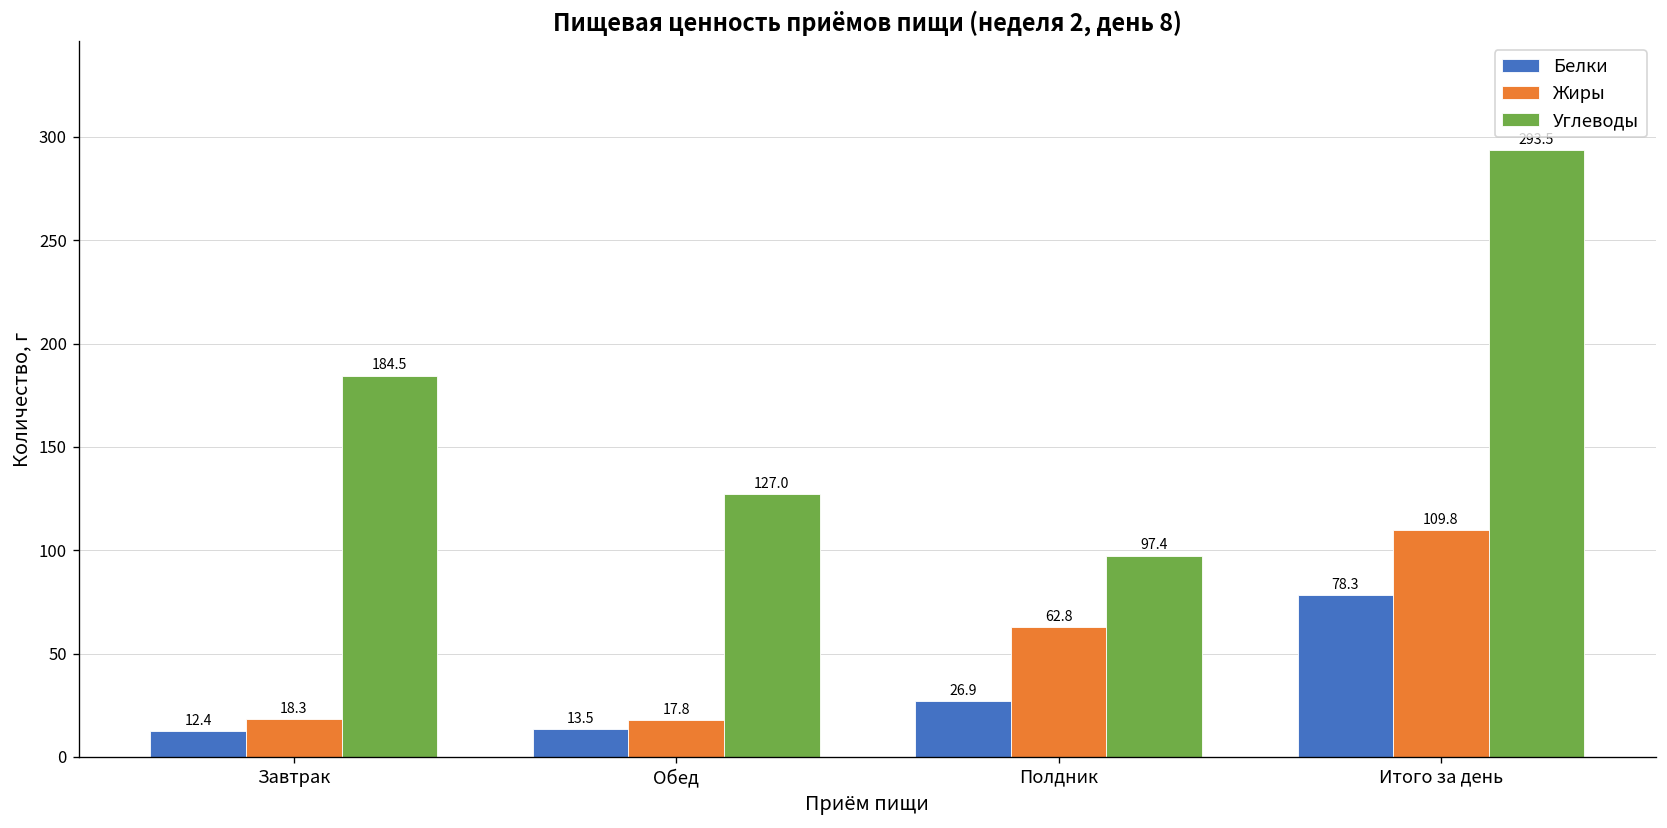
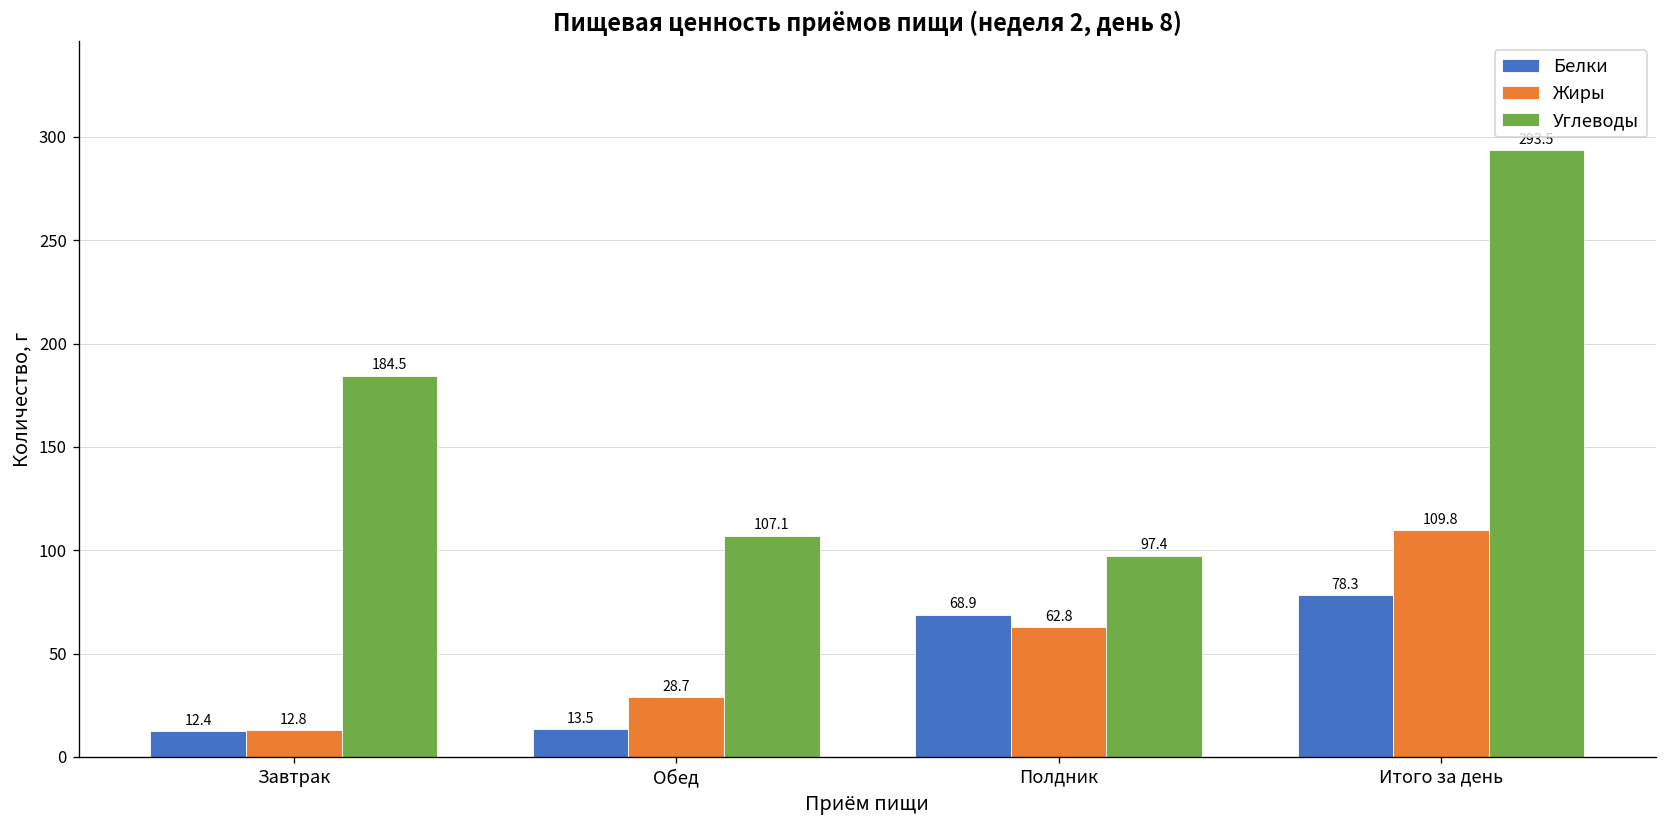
  {
    "Белки": {
      "Завтрак": 12.4,
      "Обед": 13.5,
-     "Полдник": 26.9,
+     "Полдник": 68.9,
      "Итого за день": 78.3
    },
    "Жиры": {
-     "Завтрак": 18.3,
-     "Обед": 17.8,
+     "Завтрак": 12.8,
+     "Обед": 28.7,
      "Полдник": 62.8,
      "Итого за день": 109.8
    },
    "Углеводы": {
      "Завтрак": 184.5,
-     "Обед": 127.0,
+     "Обед": 107.1,
      "Полдник": 97.4
    }
  }
